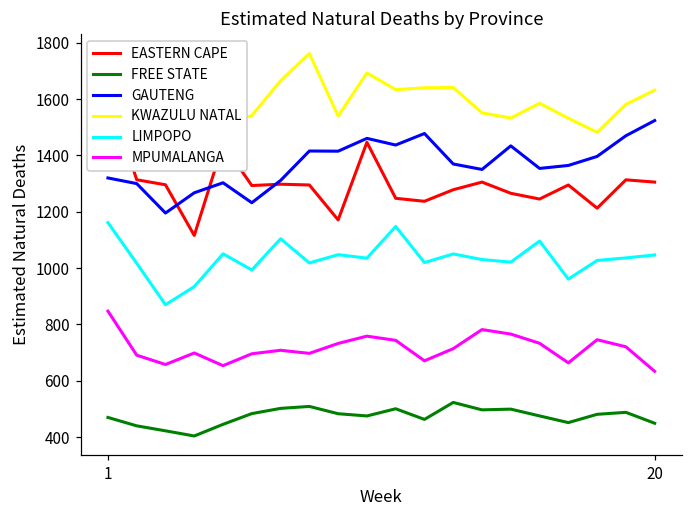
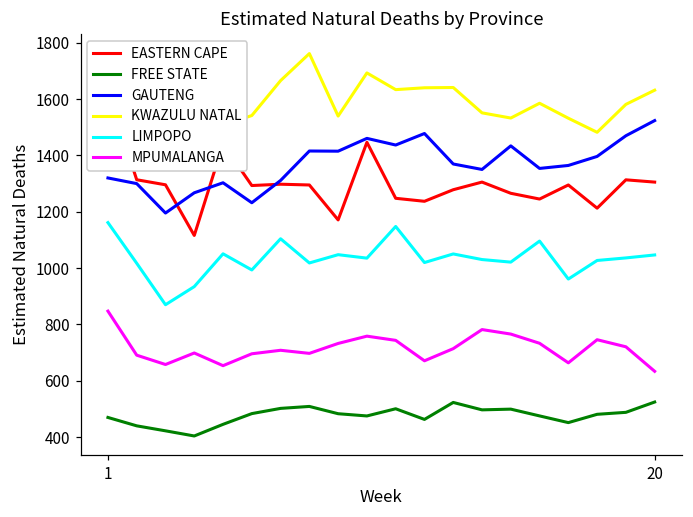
  {
    "EASTERN CAPE": {
      "20": 1310
    },
    "FREE STATE": {
      "1": 470,
-     "20": 450
+     "20": 520
    },
    "GAUTENG": {
      "1": 1320,
      "20": 1520
    },
    "KWAZULU NATAL": {
      "20": 1630
    },
    "LIMPOPO": {
      "1": 1160,
      "20": 1050
    },
    "MPUMALANGA": {
      "1": 850,
      "20": 630
    }
  }
